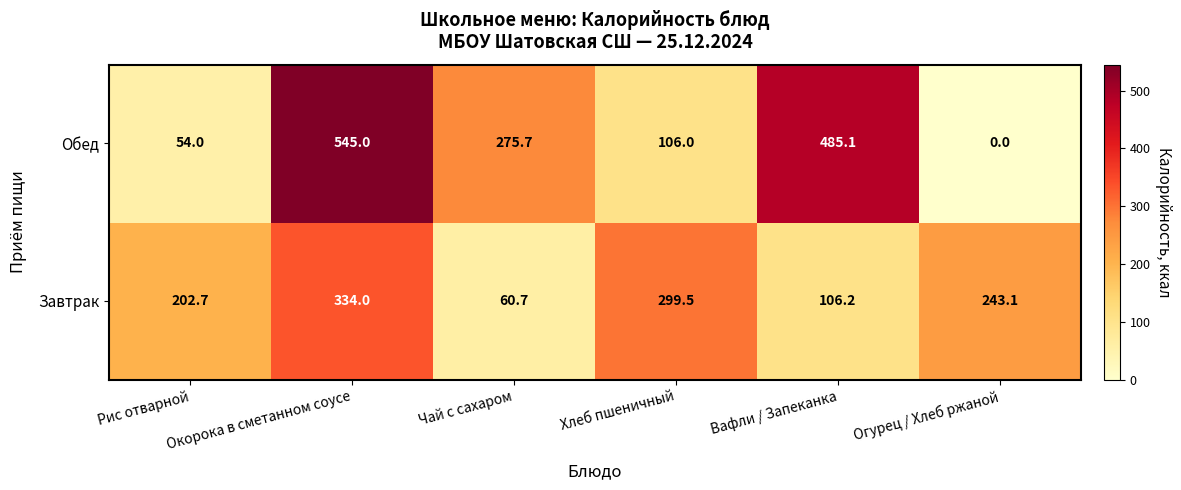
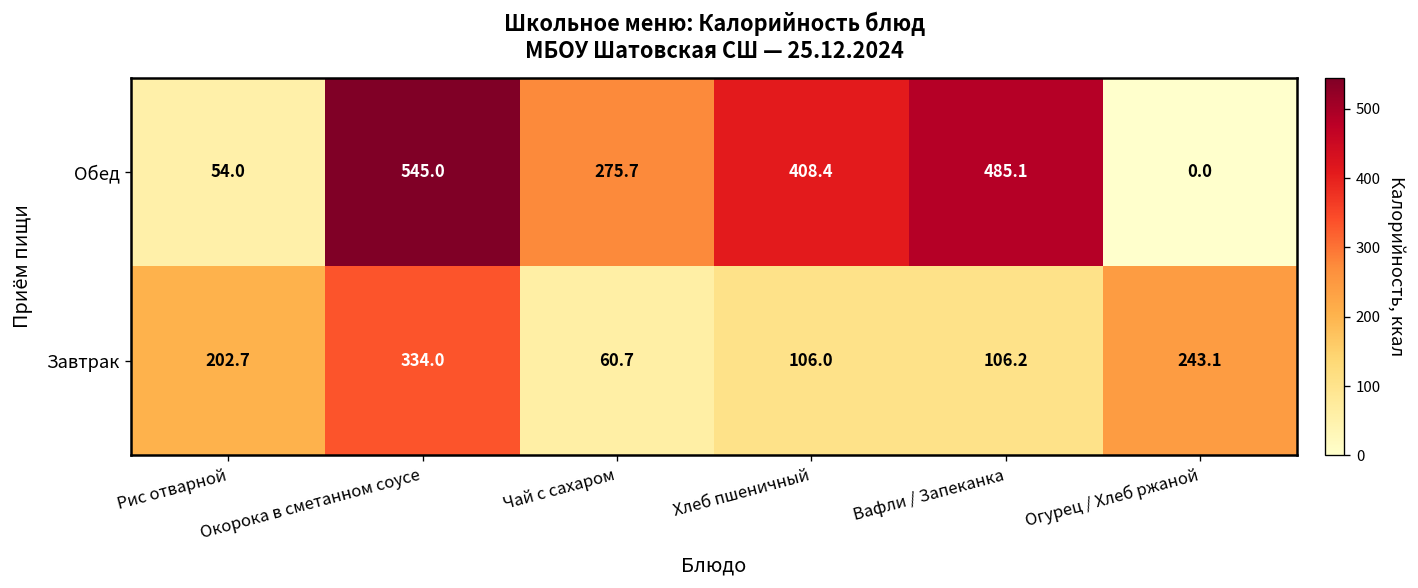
  {
    "Обед": {
      "Рис отварной": 54.0,
      "Окорока в сметанном соусе": 545.0,
      "Чай с сахаром": 275.7,
-     "Хлеб пшеничный": 106.0,
+     "Хлеб пшеничный": 408.4,
      "Вафли / Запеканка": 485.1,
      "Огурец / Хлеб ржаной": 0.0
    },
    "Завтрак": {
      "Рис отварной": 202.7,
      "Окорока в сметанном соусе": 334.0,
      "Чай с сахаром": 60.7,
-     "Хлеб пшеничный": 299.5,
+     "Хлеб пшеничный": 106.0,
      "Вафли / Запеканка": 106.2,
      "Огурец / Хлеб ржаной": 243.1
    }
  }
